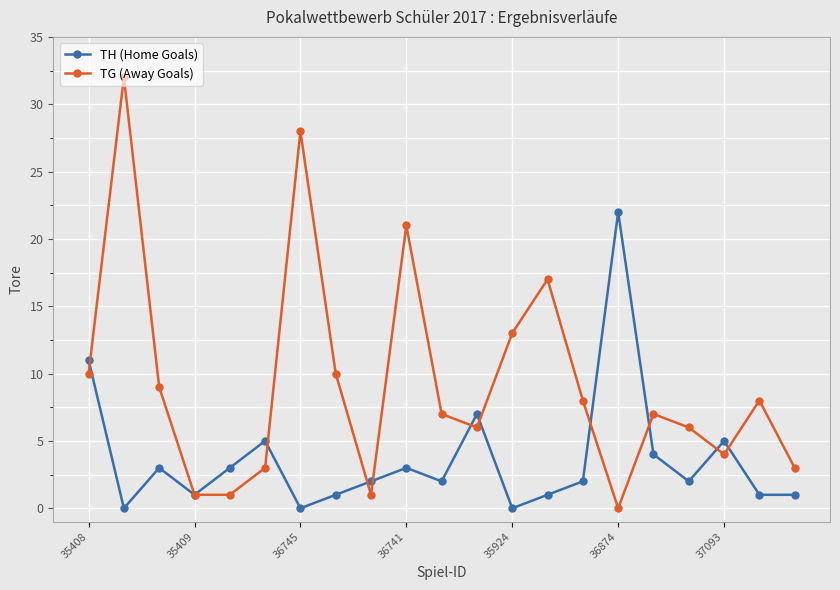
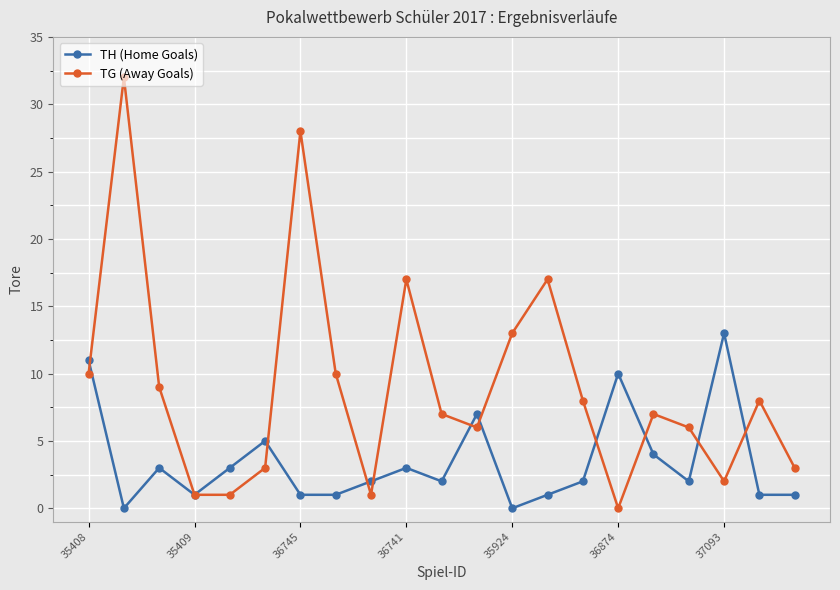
  {
    "TH (Home Goals)": {
      "35408": 11,
-     "36745": 0,
+     "36745": 1,
      "36741": 3,
      "35924": 0,
-     "36874": 22,
-     "37093": 5
+     "36874": 10,
+     "37093": 13
    },
    "TG (Away Goals)": {
      "35408": 10,
      "36745": 28,
-     "36741": 21,
+     "36741": 17,
      "35924": 13,
      "36874": 0,
-     "37093": 4
+     "37093": 2
    }
  }
